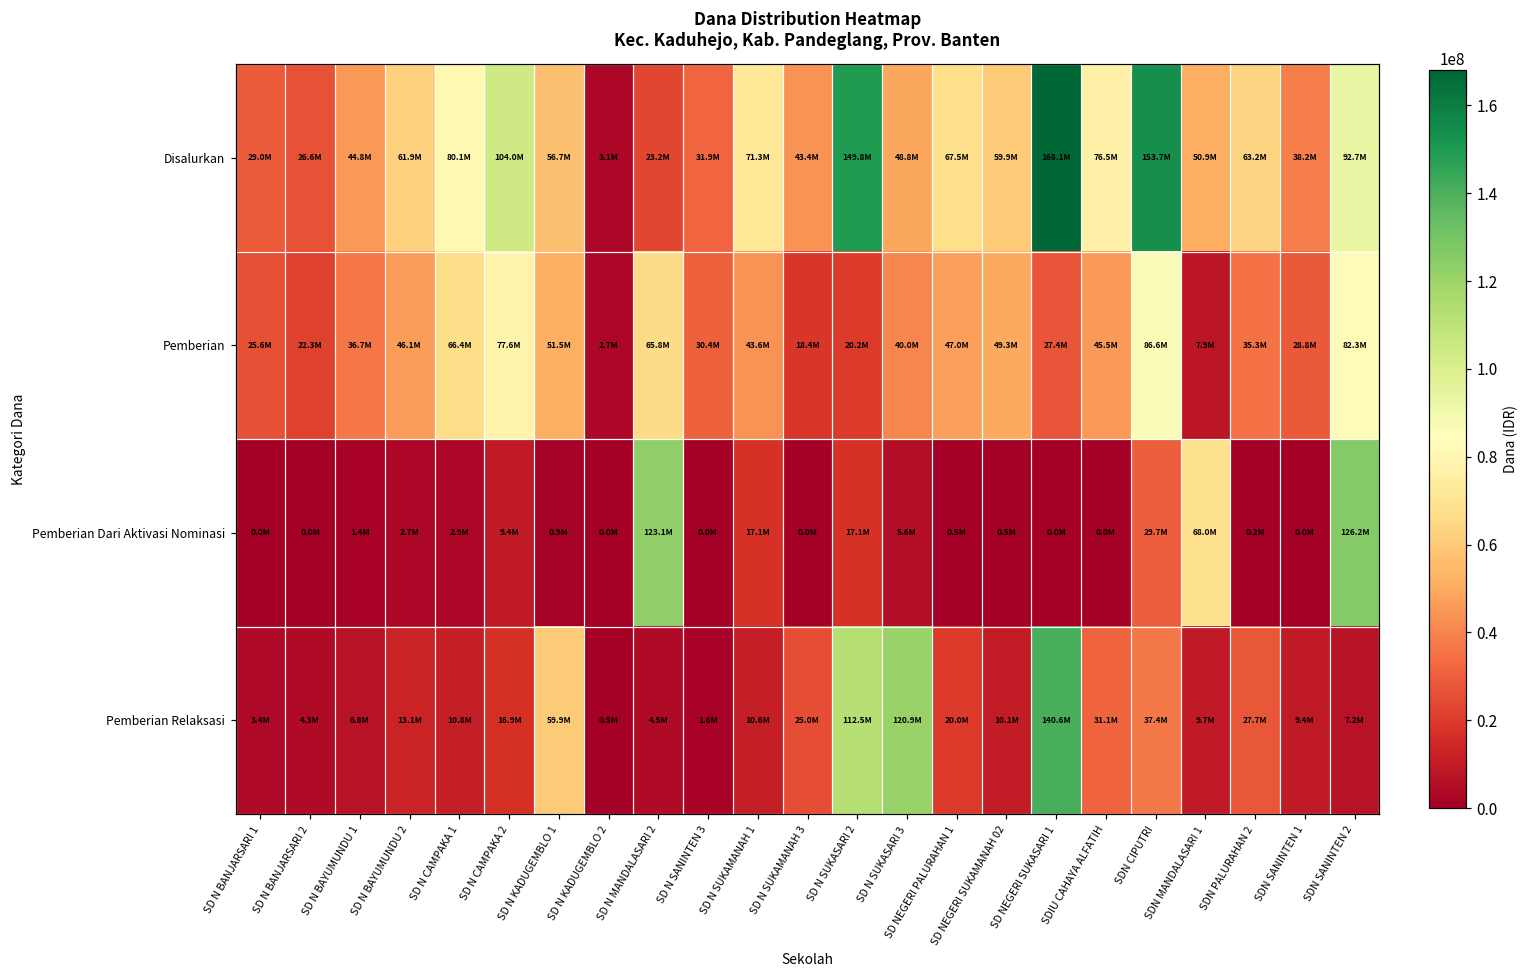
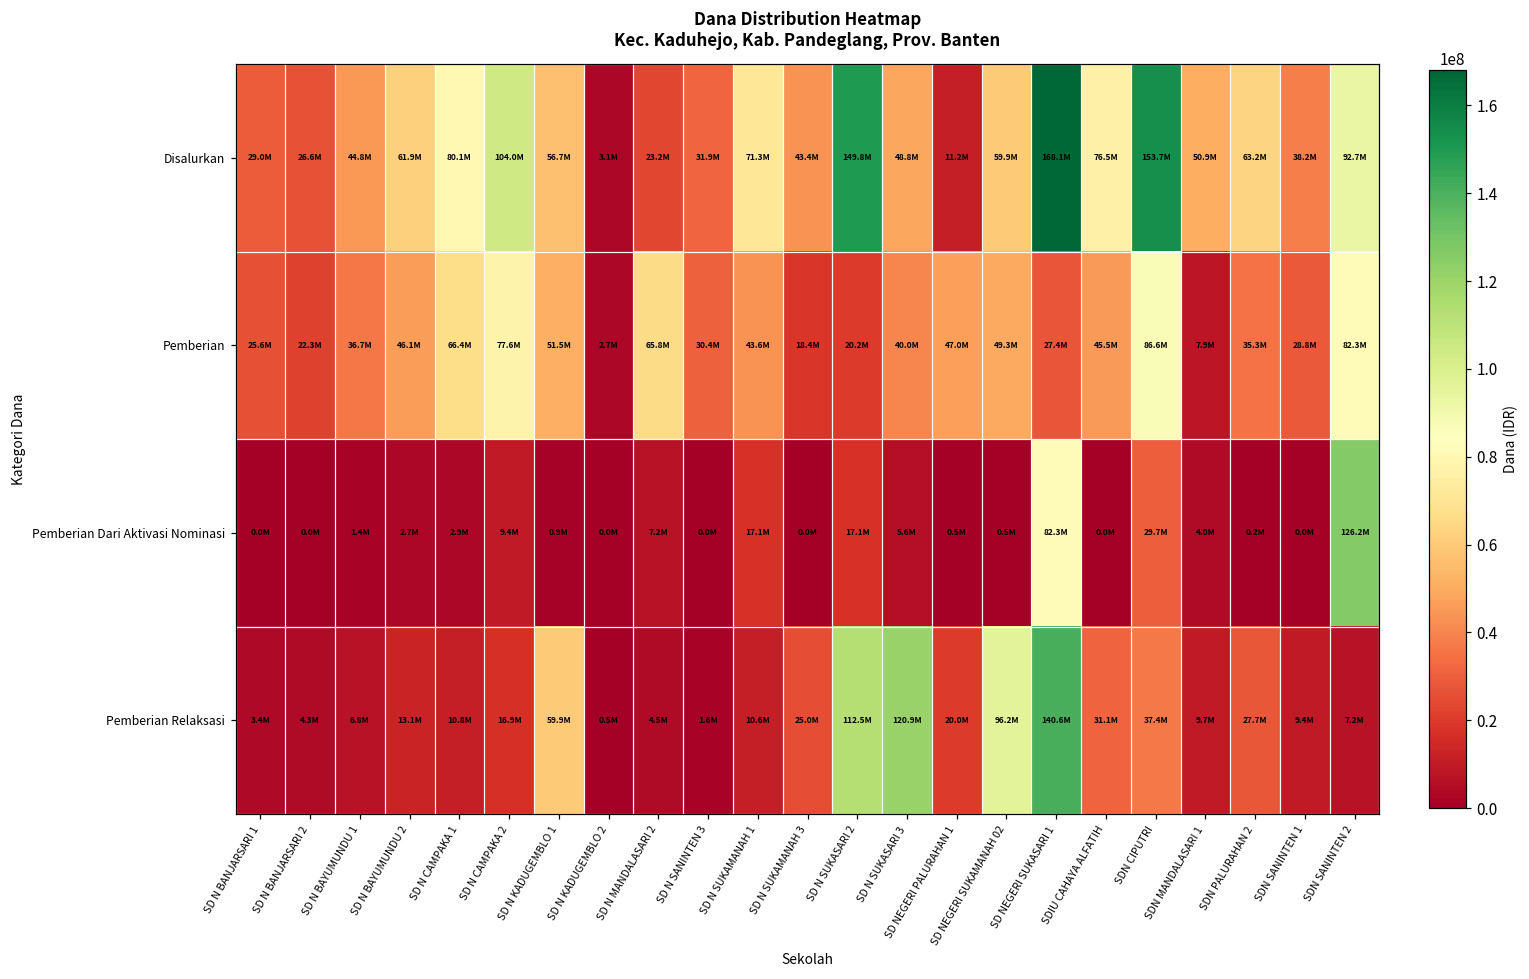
  {
    "Disalurkan": {
      "SD N BANJARSARI 1": "29.0M",
      "SD N BANJARSARI 2": "26.6M",
      "SD N BAYUMUNDU 1": "44.8M",
      "SD N BAYUMUNDU 2": "61.9M",
      "SD N CAMPAKA 1": "80.1M",
      "SD N CAMPAKA 2": "104.0M",
      "SD N KADUGEMBLO 1": "56.7M",
      "SD N KADUGEMBLO 2": "3.1M",
      "SD N MANDALASARI 2": "23.2M",
      "SD N SANINTEN 3": "31.9M",
      "SD N SUKAMANAH 1": "71.3M",
      "SD N SUKAMANAH 3": "43.4M",
      "SD N SUKASARI 2": "149.8M",
      "SD N SUKASARI 3": "48.8M",
-     "SD NEGERI PALURAHAN 1": "67.5M",
+     "SD NEGERI PALURAHAN 1": "11.2M",
      "SD NEGERI SUKAMANAH 02": "59.9M",
      "SD NEGERI SUKASARI 1": "168.1M",
      "SDIU CAHAYA ALFATIH": "76.5M",
      "SDN CIPUTRI": "153.7M",
      "SDN MANDALASARI 1": "50.9M",
      "SDN PALURAHAN 2": "63.2M",
      "SDN SANINTEN 1": "38.2M",
      "SDN SANINTEN 2": "92.7M"
    },
    "Pemberian": {
      "SD N BANJARSARI 1": "25.6M",
      "SD N BANJARSARI 2": "22.3M",
      "SD N BAYUMUNDU 1": "36.7M",
      "SD N BAYUMUNDU 2": "46.1M",
      "SD N CAMPAKA 1": "66.4M",
      "SD N CAMPAKA 2": "77.6M",
      "SD N KADUGEMBLO 1": "51.5M",
      "SD N KADUGEMBLO 2": "2.7M",
      "SD N MANDALASARI 2": "65.8M",
      "SD N SANINTEN 3": "30.4M",
      "SD N SUKAMANAH 1": "43.6M",
      "SD N SUKAMANAH 3": "18.4M",
      "SD N SUKASARI 2": "20.2M",
      "SD N SUKASARI 3": "40.0M",
      "SD NEGERI PALURAHAN 1": "47.0M",
      "SD NEGERI SUKAMANAH 02": "49.3M",
      "SD NEGERI SUKASARI 1": "27.4M",
      "SDIU CAHAYA ALFATIH": "45.5M",
      "SDN CIPUTRI": "86.6M",
      "SDN MANDALASARI 1": "7.9M",
      "SDN PALURAHAN 2": "35.3M",
      "SDN SANINTEN 1": "28.8M",
      "SDN SANINTEN 2": "82.3M"
    },
    "Pemberian Dari Aktivasi Nominasi": {
      "SD N BANJARSARI 1": "0.0M",
      "SD N BANJARSARI 2": "0.0M",
      "SD N BAYUMUNDU 1": "1.4M",
      "SD N BAYUMUNDU 2": "2.7M",
      "SD N CAMPAKA 1": "2.9M",
      "SD N CAMPAKA 2": "9.4M",
      "SD N KADUGEMBLO 1": "0.9M",
      "SD N KADUGEMBLO 2": "0.0M",
-     "SD N MANDALASARI 2": "123.1M",
+     "SD N MANDALASARI 2": "7.2M",
      "SD N SANINTEN 3": "0.0M",
      "SD N SUKAMANAH 1": "17.1M",
      "SD N SUKAMANAH 3": "0.0M",
      "SD N SUKASARI 2": "17.1M",
      "SD N SUKASARI 3": "5.6M",
      "SD NEGERI PALURAHAN 1": "0.5M",
      "SD NEGERI SUKAMANAH 02": "0.5M",
-     "SD NEGERI SUKASARI 1": "0.0M",
+     "SD NEGERI SUKASARI 1": "82.3M",
      "SDIU CAHAYA ALFATIH": "0.0M",
      "SDN CIPUTRI": "29.7M",
-     "SDN MANDALASARI 1": "68.0M",
+     "SDN MANDALASARI 1": "4.0M",
      "SDN PALURAHAN 2": "0.2M",
      "SDN SANINTEN 1": "0.0M",
      "SDN SANINTEN 2": "126.2M"
    },
    "Pemberian Relaksasi": {
      "SD N BANJARSARI 1": "3.4M",
      "SD N BANJARSARI 2": "4.3M",
      "SD N BAYUMUNDU 1": "6.8M",
      "SD N BAYUMUNDU 2": "13.1M",
      "SD N CAMPAKA 1": "10.8M",
      "SD N CAMPAKA 2": "16.9M",
      "SD N KADUGEMBLO 1": "59.9M",
      "SD N KADUGEMBLO 2": "0.5M",
      "SD N MANDALASARI 2": "4.5M",
      "SD N SANINTEN 3": "1.6M",
      "SD N SUKAMANAH 1": "10.6M",
      "SD N SUKAMANAH 3": "25.0M",
      "SD N SUKASARI 2": "112.5M",
      "SD N SUKASARI 3": "120.9M",
      "SD NEGERI PALURAHAN 1": "20.0M",
-     "SD NEGERI SUKAMANAH 02": "10.1M",
+     "SD NEGERI SUKAMANAH 02": "96.2M",
      "SD NEGERI SUKASARI 1": "140.6M",
      "SDIU CAHAYA ALFATIH": "31.1M",
      "SDN CIPUTRI": "37.4M",
      "SDN MANDALASARI 1": "9.7M",
      "SDN PALURAHAN 2": "27.7M",
      "SDN SANINTEN 1": "9.4M",
      "SDN SANINTEN 2": "7.2M"
    }
  }
